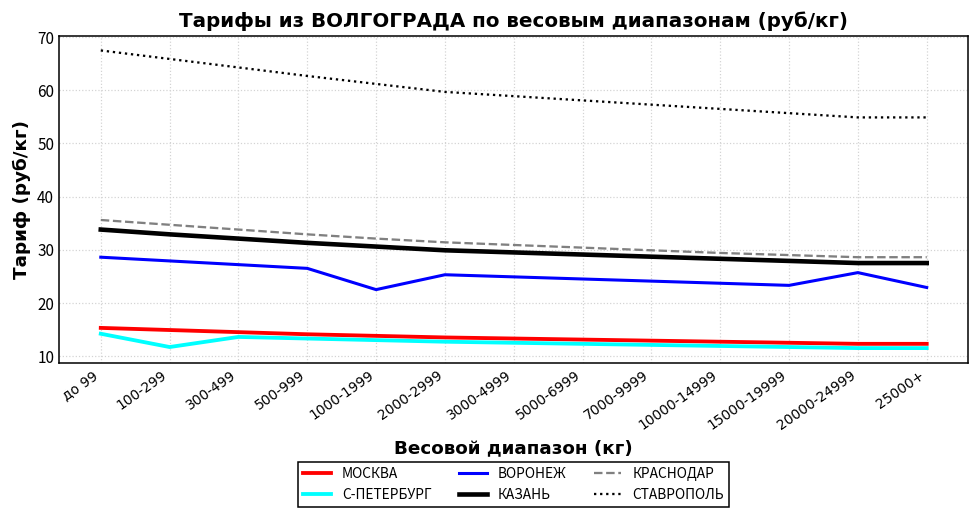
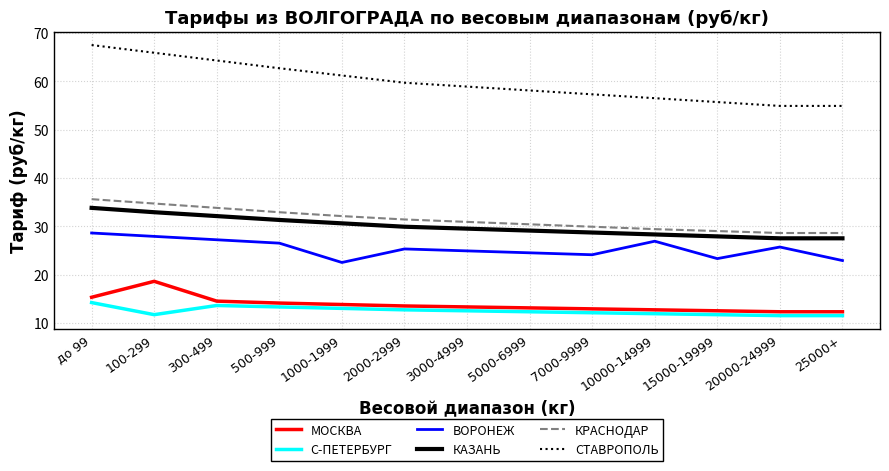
  {
    "МОСКВА": {
      "до 99": 15,
-     "100-299": 15,
+     "100-299": 19,
      "300-499": 15,
      "500-999": 14,
      "1000-1999": 14,
      "2000-2999": 14,
      "3000-4999": 13,
      "5000-6999": 13,
      "7000-9999": 13,
      "10000-14999": 13,
      "15000-19999": 13,
      "20000-24999": 12,
      "25000+": 12
    },
    "С-ПЕТЕРБУРГ": {
      "до 99": 14,
      "100-299": 12,
      "300-499": 14,
      "500-999": 13,
      "1000-1999": 13,
      "2000-2999": 13,
      "3000-4999": 13,
      "5000-6999": 12,
      "7000-9999": 12,
      "10000-14999": 12,
      "15000-19999": 12,
      "20000-24999": 12,
      "25000+": 12
    },
    "ВОРОНЕЖ": {
      "до 99": 29,
      "100-299": 28,
      "300-499": 27,
      "500-999": 27,
      "1000-1999": 23,
      "2000-2999": 25,
      "3000-4999": 25,
      "5000-6999": 25,
      "7000-9999": 24,
-     "10000-14999": 24,
+     "10000-14999": 27,
      "15000-19999": 23,
      "20000-24999": 26,
      "25000+": 23
    },
    "КРАСНОДАР": {
      "до 99": 36,
      "100-299": 35,
      "300-499": 34,
      "500-999": 33,
      "1000-1999": 32,
      "2000-2999": 31,
      "3000-4999": 31,
      "5000-6999": 30,
      "7000-9999": 30,
      "10000-14999": 29,
      "15000-19999": 29,
      "20000-24999": 29,
      "25000+": 29
    }
  }
